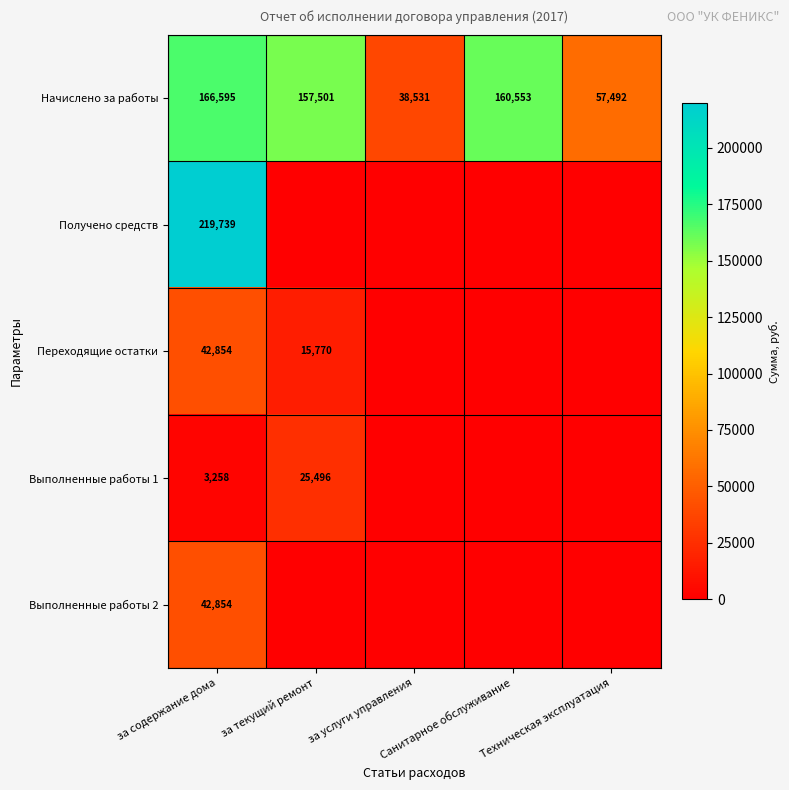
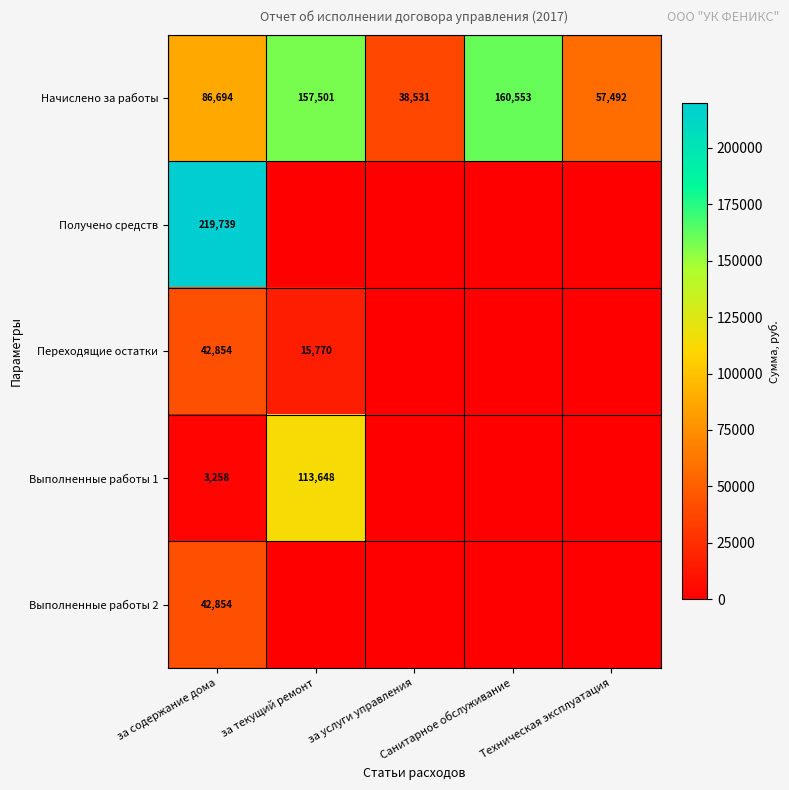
  {
    "Начислено за работы": {
-     "за содержание дома": "166,595",
+     "за содержание дома": "86,694",
      "за текущий ремонт": "157,501",
      "за услуги управления": "38,531",
      "Санитарное обслуживание": "160,553",
      "Техническая эксплуатация": "57,492"
    },
    "Получено средств": {
      "за содержание дома": "219,739"
    },
    "Переходящие остатки": {
      "за содержание дома": "42,854",
      "за текущий ремонт": "15,770"
    },
    "Выполненные работы 1": {
      "за содержание дома": "3,258",
-     "за текущий ремонт": "25,496"
+     "за текущий ремонт": "113,648"
    },
    "Выполненные работы 2": {
      "за содержание дома": "42,854"
    }
  }
